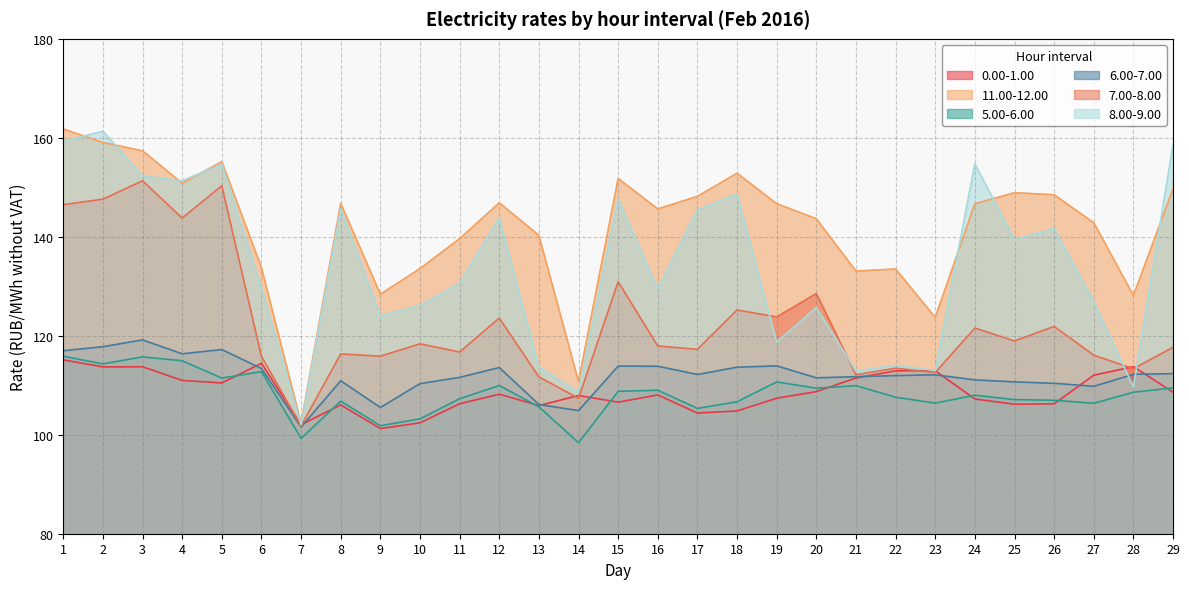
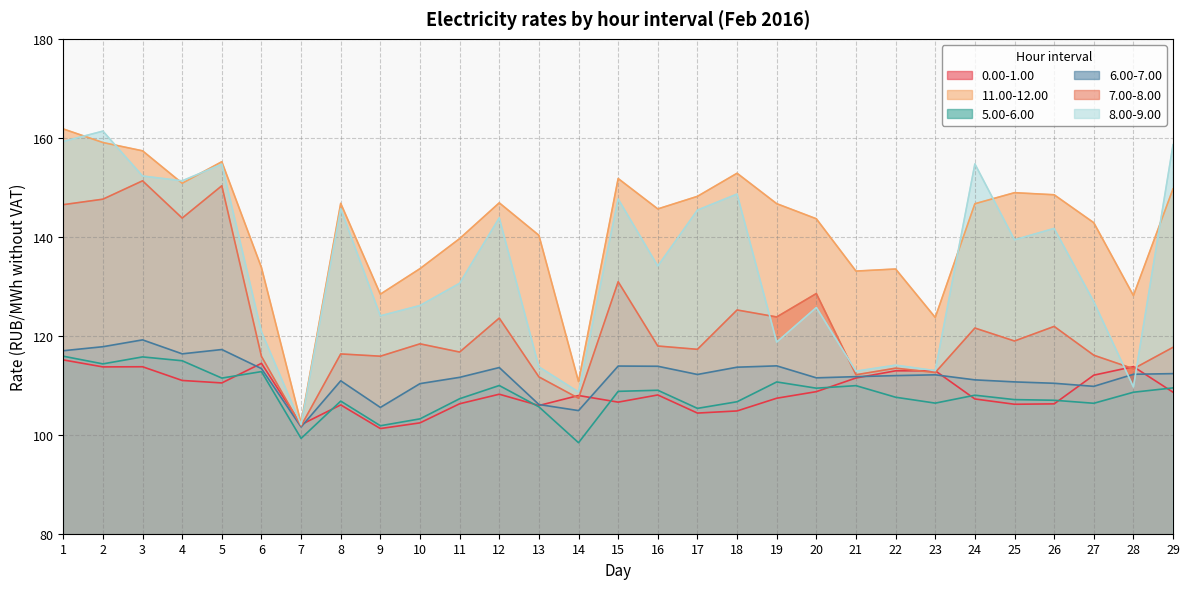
  {
    "8.00-9.00": {
      "1": 159,
      "2": 161,
      "3": 152,
-     "6": 130,
+     "6": 121,
      "8": 146,
      "9": 124,
      "10": 126,
      "11": 131,
      "12": 144,
      "13": 114,
      "14": 109,
      "15": 148,
-     "16": 129,
+     "16": 134,
      "17": 145,
      "18": 149,
      "19": 119,
      "20": 126,
      "21": 113,
      "22": 114,
      "24": 155,
      "25": 139,
      "26": 142,
      "27": 127,
      "28": 110,
      "29": 159
    }
  }
